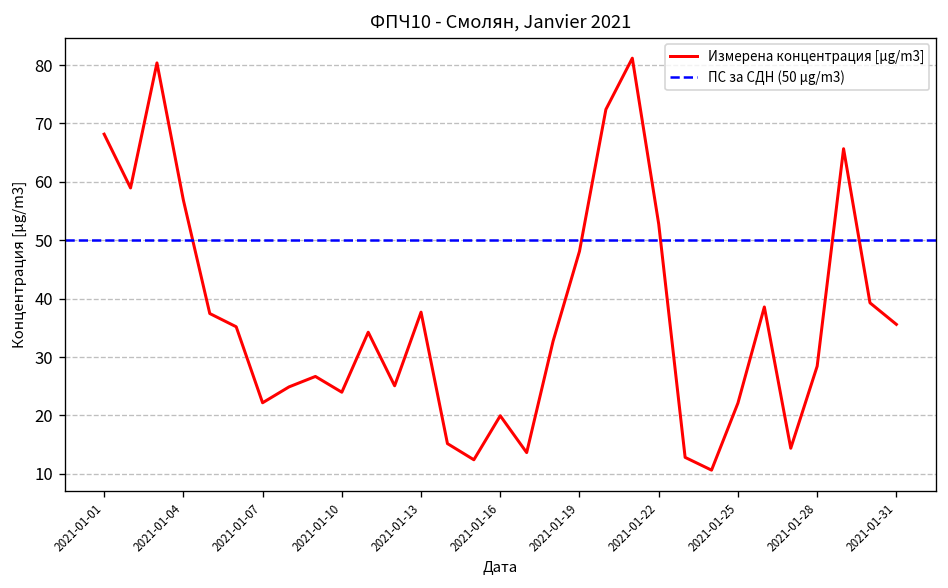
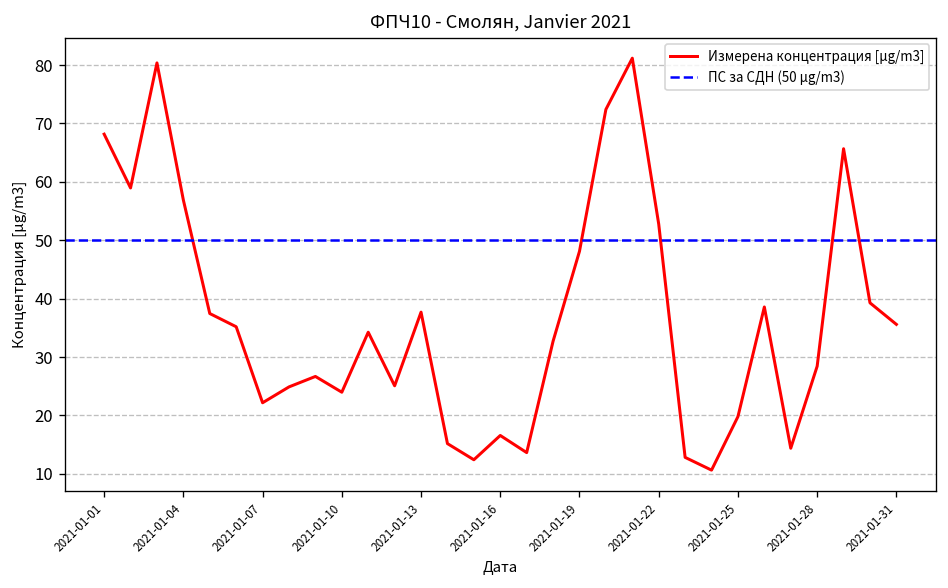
  {
    "2021-01-01": 68,
    "2021-01-04": 57,
    "2021-01-07": 22,
    "2021-01-10": 24,
    "2021-01-13": 38,
-   "2021-01-16": 20,
+   "2021-01-16": 17,
    "2021-01-19": 48,
    "2021-01-22": 53,
-   "2021-01-25": 22,
+   "2021-01-25": 20,
    "2021-01-28": 28,
    "2021-01-31": 36
  }
